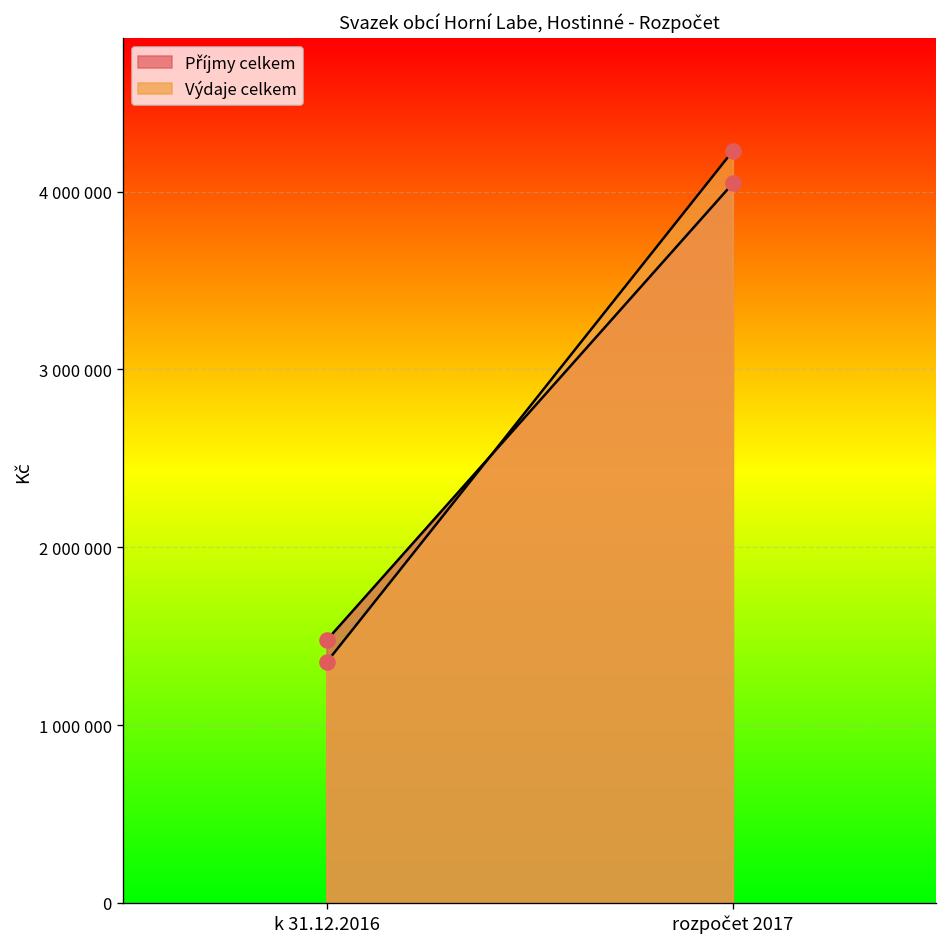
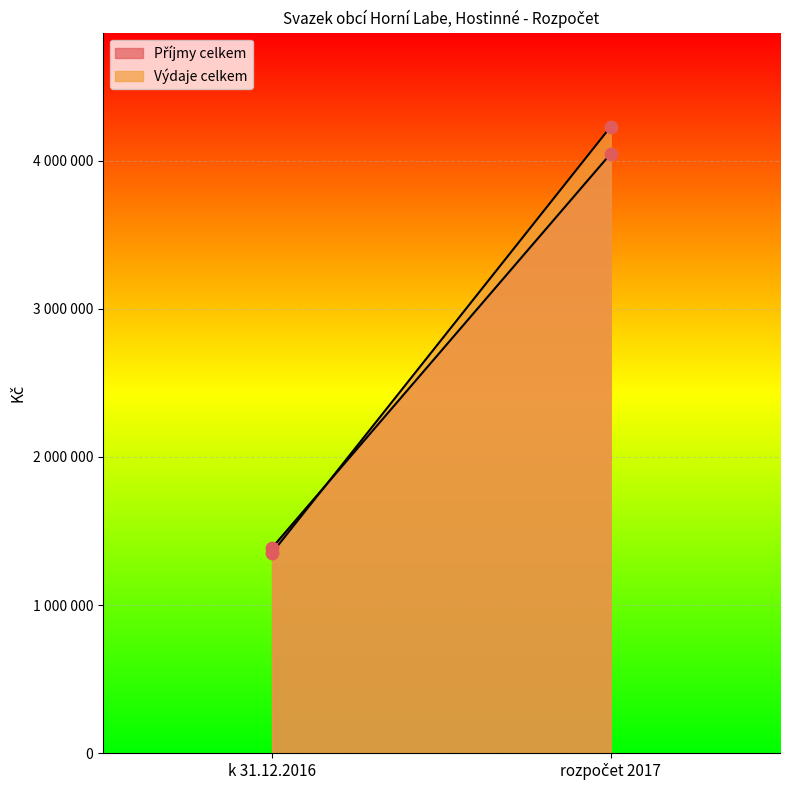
  {
    "Příjmy celkem": {
-     "k 31.12.2016": 1480000,
+     "k 31.12.2016": 1390000,
      "rozpočet 2017": 4050000
    },
    "Výdaje celkem": {
      "k 31.12.2016": 1350000,
      "rozpočet 2017": 4230000
    }
  }
